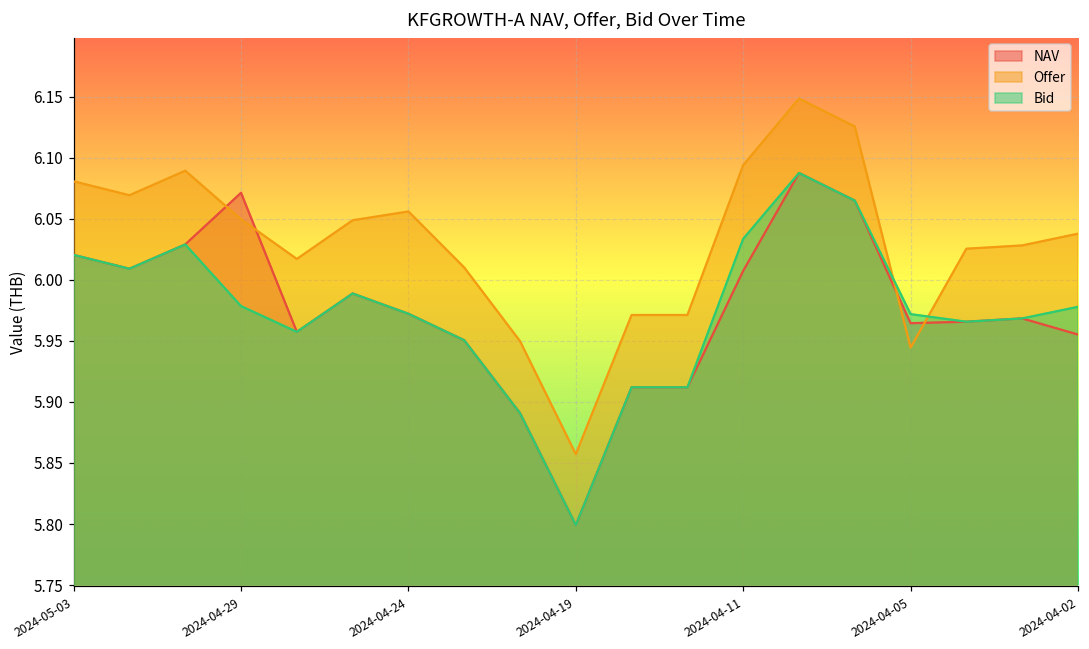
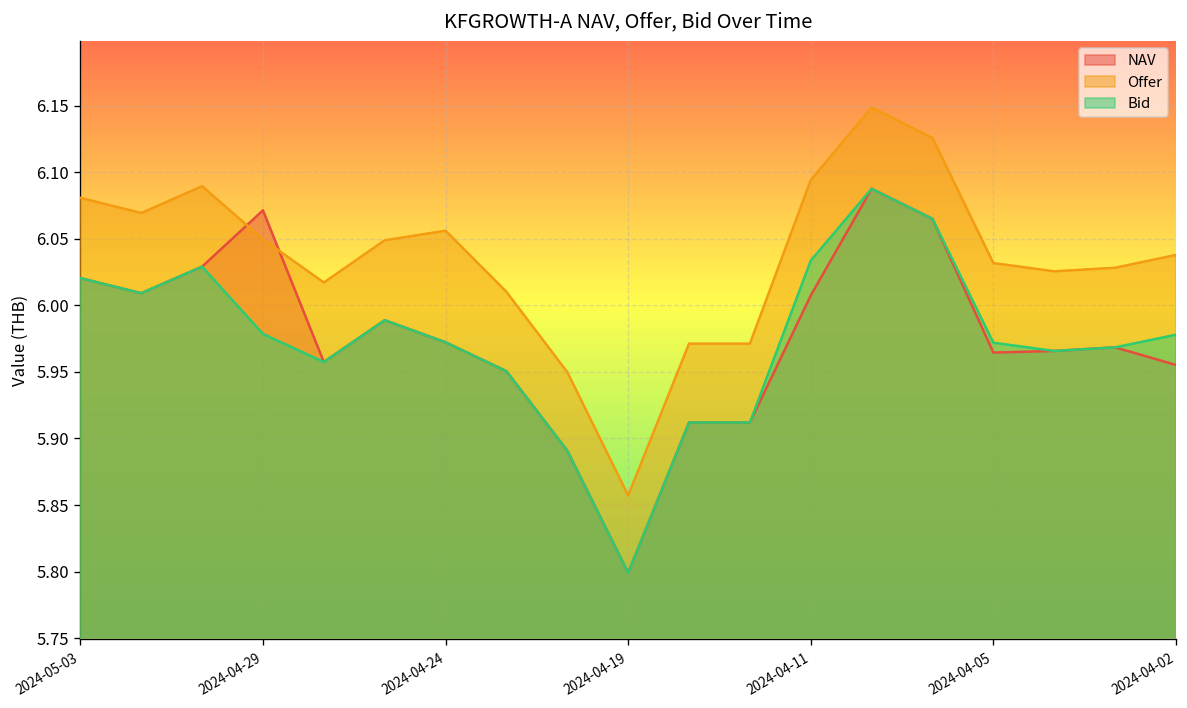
  {
    "NAV": {
      "2024-04-29": 6.071,
      "2024-04-11": 6.007,
      "2024-04-05": 5.965,
      "2024-04-02": 5.955
    },
    "Offer": {
      "2024-05-03": 6.081,
      "2024-04-29": 6.050,
      "2024-04-24": 6.056,
      "2024-04-19": 5.857,
      "2024-04-11": 6.094,
-     "2024-04-05": 5.945,
+     "2024-04-05": 6.032,
      "2024-04-02": 6.038
    },
    "Bid": {
      "2024-04-29": 5.979,
      "2024-04-11": 6.034,
      "2024-04-05": 5.972,
      "2024-04-02": 5.978
    }
  }
